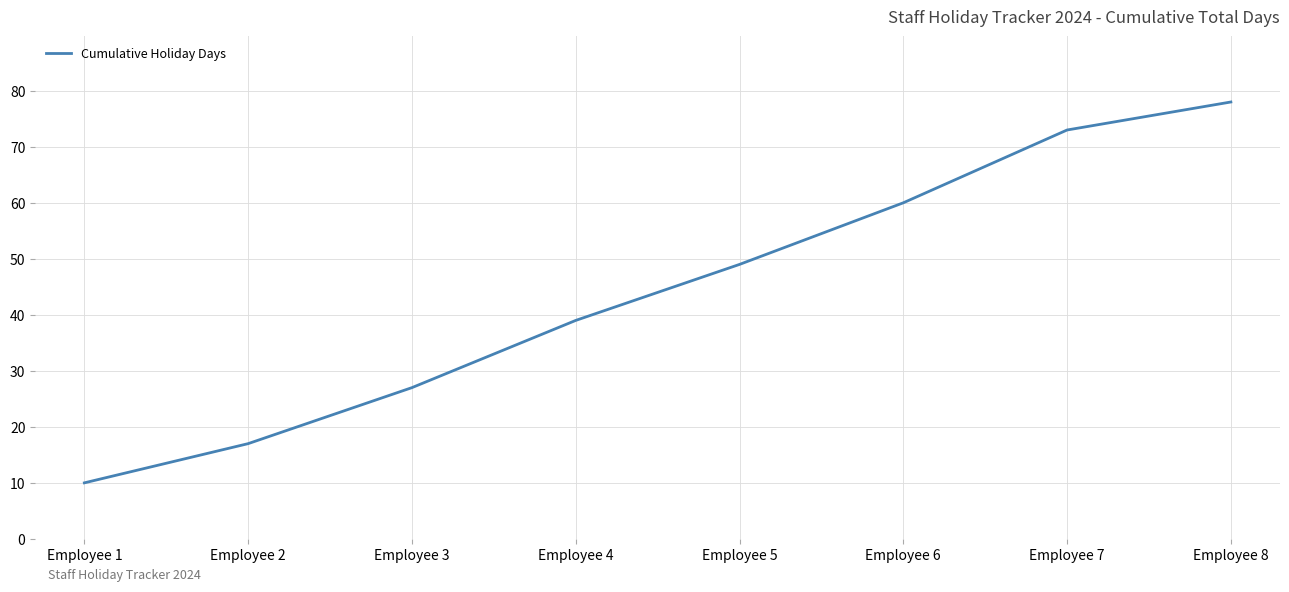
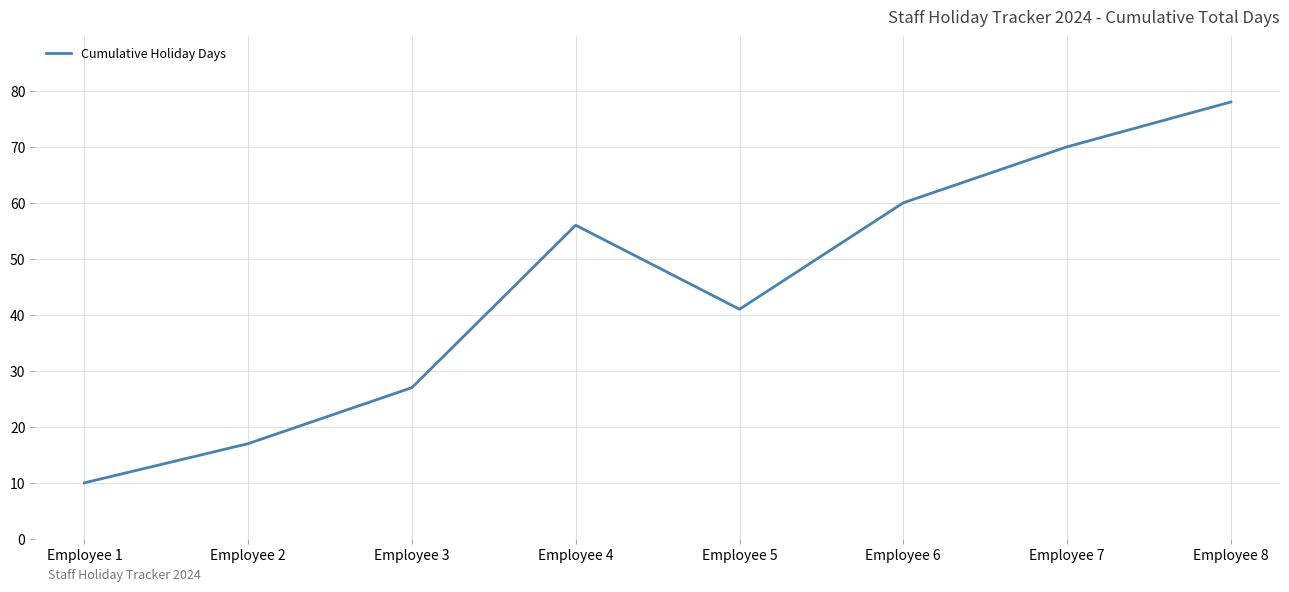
  {
    "Employee 1": 10,
    "Employee 2": 17,
    "Employee 3": 27,
-   "Employee 4": 39,
-   "Employee 5": 49,
+   "Employee 4": 56,
+   "Employee 5": 41,
    "Employee 6": 60,
-   "Employee 7": 73,
+   "Employee 7": 70,
    "Employee 8": 78
  }
